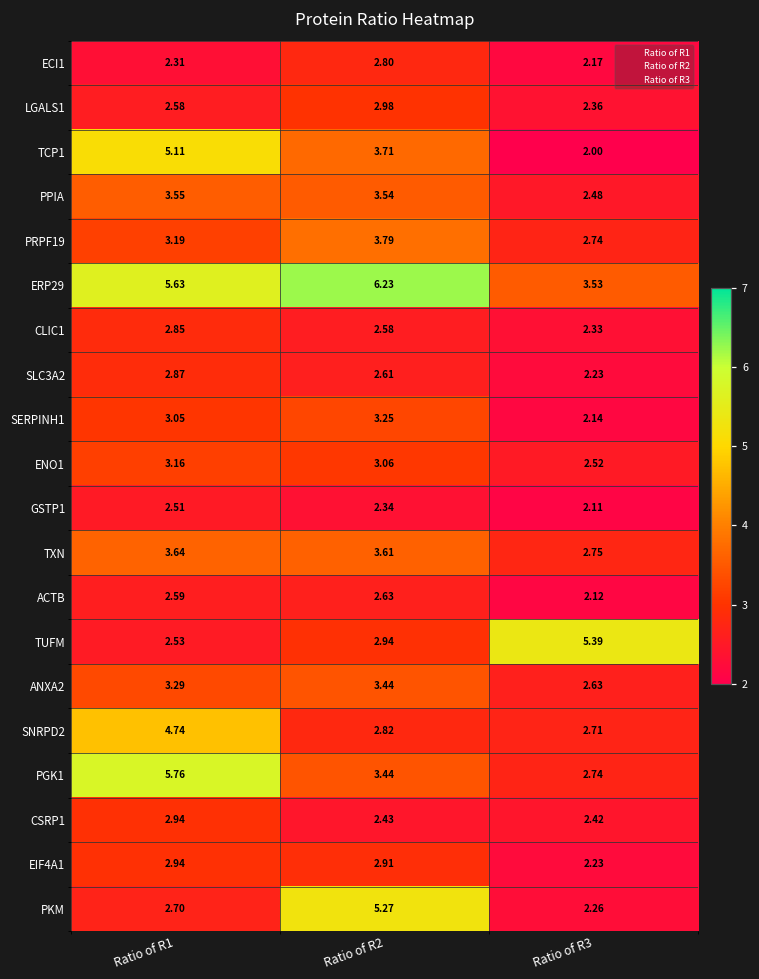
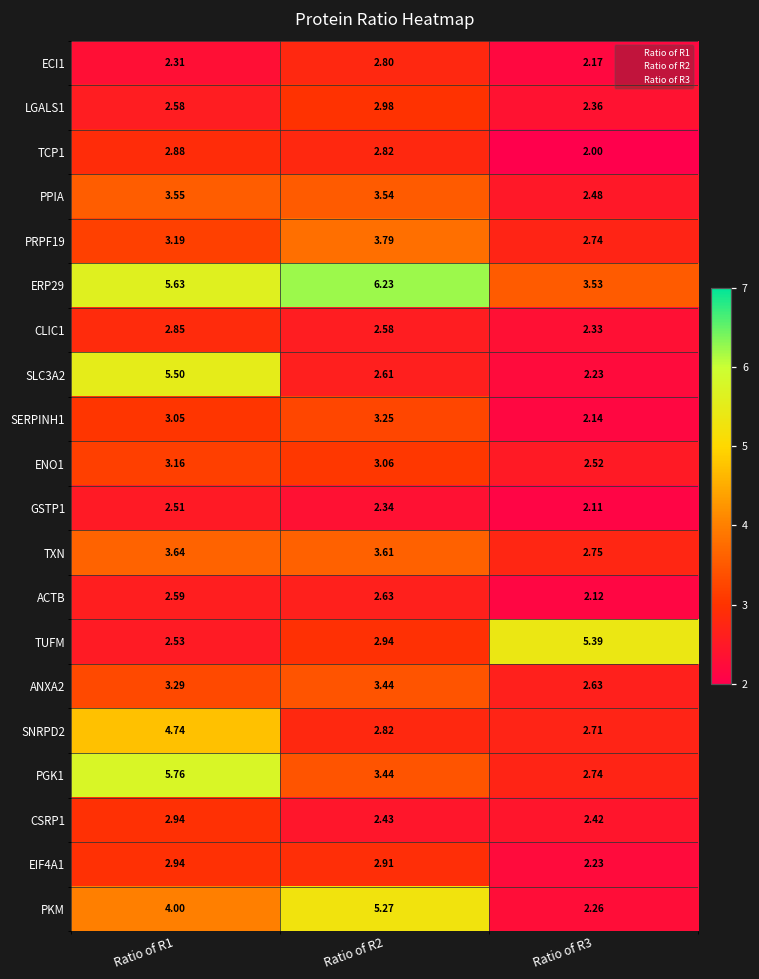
  {
    "ECI1": {
      "Ratio of R1": 2.31,
      "Ratio of R2": 2.80,
      "Ratio of R3": 2.17
    },
    "LGALS1": {
      "Ratio of R1": 2.58,
      "Ratio of R2": 2.98,
      "Ratio of R3": 2.36
    },
    "TCP1": {
-     "Ratio of R1": 5.11,
-     "Ratio of R2": 3.71,
+     "Ratio of R1": 2.88,
+     "Ratio of R2": 2.82,
      "Ratio of R3": 2.00
    },
    "PPIA": {
      "Ratio of R1": 3.55,
      "Ratio of R2": 3.54,
      "Ratio of R3": 2.48
    },
    "PRPF19": {
      "Ratio of R1": 3.19,
      "Ratio of R2": 3.79,
      "Ratio of R3": 2.74
    },
    "ERP29": {
      "Ratio of R1": 5.63,
      "Ratio of R2": 6.23,
      "Ratio of R3": 3.53
    },
    "CLIC1": {
      "Ratio of R1": 2.85,
      "Ratio of R2": 2.58,
      "Ratio of R3": 2.33
    },
    "SLC3A2": {
-     "Ratio of R1": 2.87,
+     "Ratio of R1": 5.50,
      "Ratio of R2": 2.61,
      "Ratio of R3": 2.23
    },
    "SERPINH1": {
      "Ratio of R1": 3.05,
      "Ratio of R2": 3.25,
      "Ratio of R3": 2.14
    },
    "ENO1": {
      "Ratio of R1": 3.16,
      "Ratio of R2": 3.06,
      "Ratio of R3": 2.52
    },
    "GSTP1": {
      "Ratio of R1": 2.51,
      "Ratio of R2": 2.34,
      "Ratio of R3": 2.11
    },
    "TXN": {
      "Ratio of R1": 3.64,
      "Ratio of R2": 3.61,
      "Ratio of R3": 2.75
    },
    "ACTB": {
      "Ratio of R1": 2.59,
      "Ratio of R2": 2.63,
      "Ratio of R3": 2.12
    },
    "TUFM": {
      "Ratio of R1": 2.53,
      "Ratio of R2": 2.94,
      "Ratio of R3": 5.39
    },
    "ANXA2": {
      "Ratio of R1": 3.29,
      "Ratio of R2": 3.44,
      "Ratio of R3": 2.63
    },
    "SNRPD2": {
      "Ratio of R1": 4.74,
      "Ratio of R2": 2.82,
      "Ratio of R3": 2.71
    },
    "PGK1": {
      "Ratio of R1": 5.76,
      "Ratio of R2": 3.44,
      "Ratio of R3": 2.74
    },
    "CSRP1": {
      "Ratio of R1": 2.94,
      "Ratio of R2": 2.43,
      "Ratio of R3": 2.42
    },
    "EIF4A1": {
      "Ratio of R1": 2.94,
      "Ratio of R2": 2.91,
      "Ratio of R3": 2.23
    },
    "PKM": {
-     "Ratio of R1": 2.70,
+     "Ratio of R1": 4.00,
      "Ratio of R2": 5.27,
      "Ratio of R3": 2.26
    }
  }
